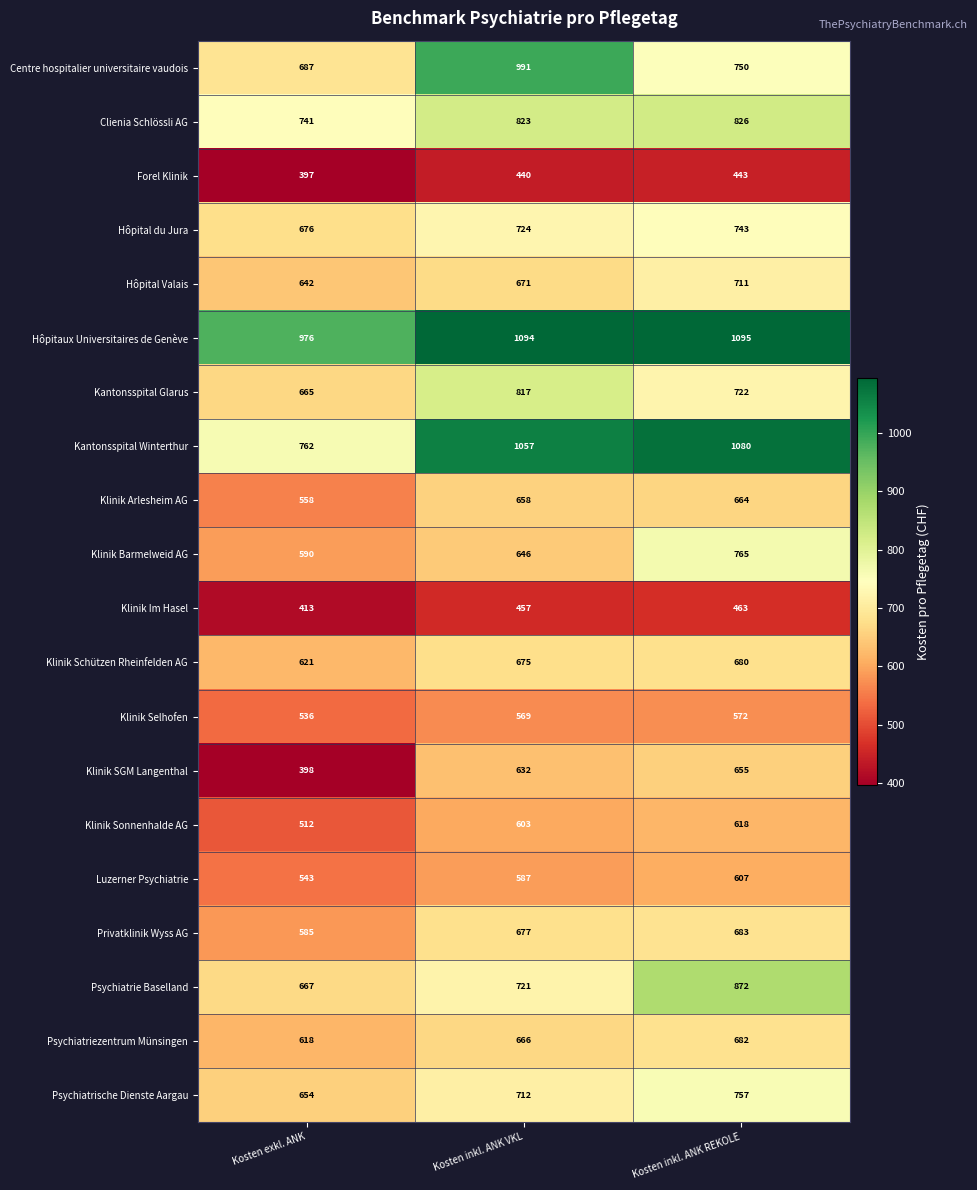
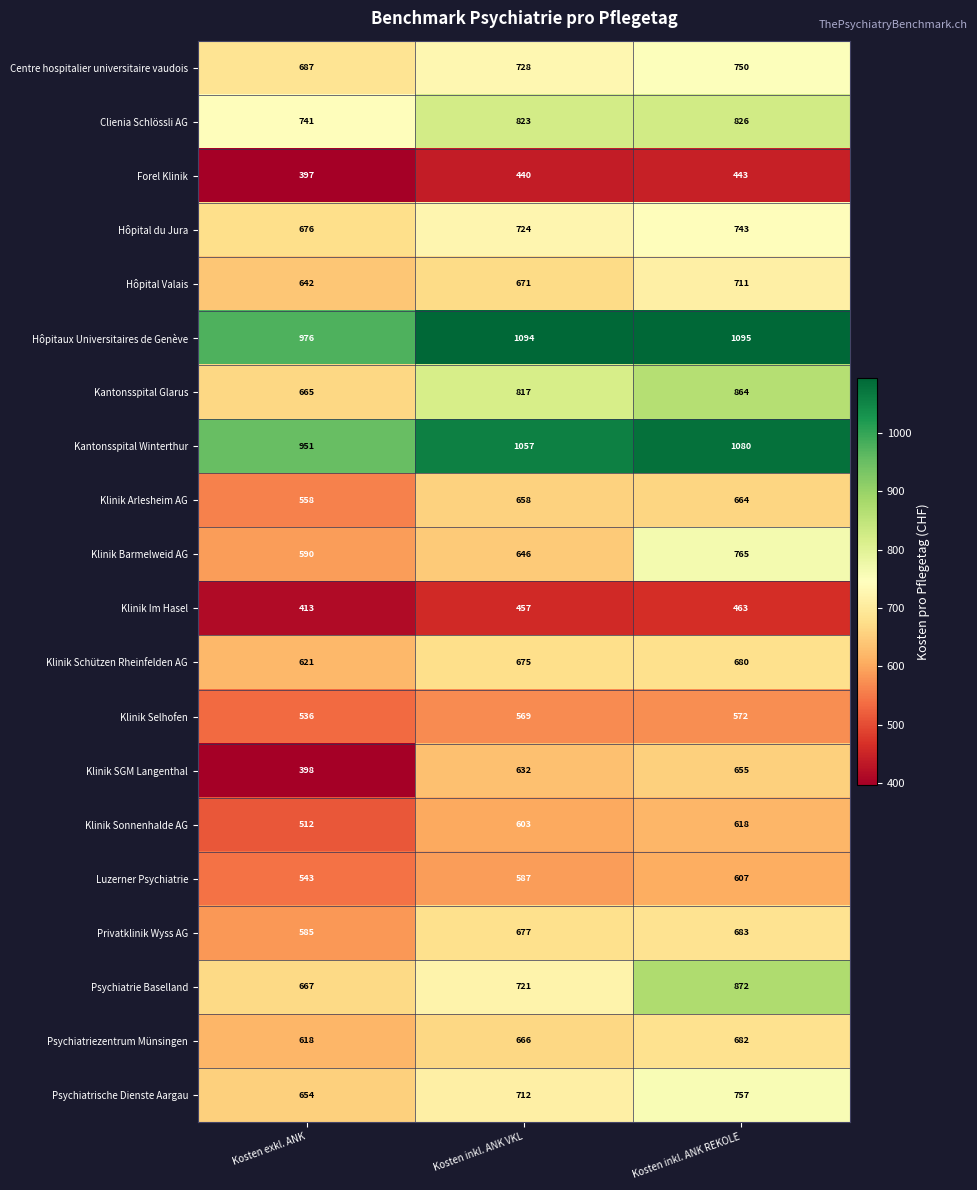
  {
    "Centre hospitalier universitaire vaudois": {
      "Kosten exkl. ANK": 687,
-     "Kosten inkl. ANK VKL": 991,
+     "Kosten inkl. ANK VKL": 728,
      "Kosten inkl. ANK REKOLE": 750
    },
    "Clienia Schlössli AG": {
      "Kosten exkl. ANK": 741,
      "Kosten inkl. ANK VKL": 823,
      "Kosten inkl. ANK REKOLE": 826
    },
    "Forel Klinik": {
      "Kosten exkl. ANK": 397,
      "Kosten inkl. ANK VKL": 440,
      "Kosten inkl. ANK REKOLE": 443
    },
    "Hôpital du Jura": {
      "Kosten exkl. ANK": 676,
      "Kosten inkl. ANK VKL": 724,
      "Kosten inkl. ANK REKOLE": 743
    },
    "Hôpital Valais": {
      "Kosten exkl. ANK": 642,
      "Kosten inkl. ANK VKL": 671,
      "Kosten inkl. ANK REKOLE": 711
    },
    "Hôpitaux Universitaires de Genève": {
      "Kosten exkl. ANK": 976,
      "Kosten inkl. ANK VKL": 1094,
      "Kosten inkl. ANK REKOLE": 1095
    },
    "Kantonsspital Glarus": {
      "Kosten exkl. ANK": 665,
      "Kosten inkl. ANK VKL": 817,
-     "Kosten inkl. ANK REKOLE": 722
+     "Kosten inkl. ANK REKOLE": 864
    },
    "Kantonsspital Winterthur": {
-     "Kosten exkl. ANK": 762,
+     "Kosten exkl. ANK": 951,
      "Kosten inkl. ANK VKL": 1057,
      "Kosten inkl. ANK REKOLE": 1080
    },
    "Klinik Arlesheim AG": {
      "Kosten exkl. ANK": 558,
      "Kosten inkl. ANK VKL": 658,
      "Kosten inkl. ANK REKOLE": 664
    },
    "Klinik Barmelweid AG": {
      "Kosten exkl. ANK": 590,
      "Kosten inkl. ANK VKL": 646,
      "Kosten inkl. ANK REKOLE": 765
    },
    "Klinik Im Hasel": {
      "Kosten exkl. ANK": 413,
      "Kosten inkl. ANK VKL": 457,
      "Kosten inkl. ANK REKOLE": 463
    },
    "Klinik Schützen Rheinfelden AG": {
      "Kosten exkl. ANK": 621,
      "Kosten inkl. ANK VKL": 675,
      "Kosten inkl. ANK REKOLE": 680
    },
    "Klinik Selhofen": {
      "Kosten exkl. ANK": 536,
      "Kosten inkl. ANK VKL": 569,
      "Kosten inkl. ANK REKOLE": 572
    },
    "Klinik SGM Langenthal": {
      "Kosten exkl. ANK": 398,
      "Kosten inkl. ANK VKL": 632,
      "Kosten inkl. ANK REKOLE": 655
    },
    "Klinik Sonnenhalde AG": {
      "Kosten exkl. ANK": 512,
      "Kosten inkl. ANK VKL": 603,
      "Kosten inkl. ANK REKOLE": 618
    },
    "Luzerner Psychiatrie": {
      "Kosten exkl. ANK": 543,
      "Kosten inkl. ANK VKL": 587,
      "Kosten inkl. ANK REKOLE": 607
    },
    "Privatklinik Wyss AG": {
      "Kosten exkl. ANK": 585,
      "Kosten inkl. ANK VKL": 677,
      "Kosten inkl. ANK REKOLE": 683
    },
    "Psychiatrie Baselland": {
      "Kosten exkl. ANK": 667,
      "Kosten inkl. ANK VKL": 721,
      "Kosten inkl. ANK REKOLE": 872
    },
    "Psychiatriezentrum Münsingen": {
      "Kosten exkl. ANK": 618,
      "Kosten inkl. ANK VKL": 666,
      "Kosten inkl. ANK REKOLE": 682
    },
    "Psychiatrische Dienste Aargau": {
      "Kosten exkl. ANK": 654,
      "Kosten inkl. ANK VKL": 712,
      "Kosten inkl. ANK REKOLE": 757
    }
  }
